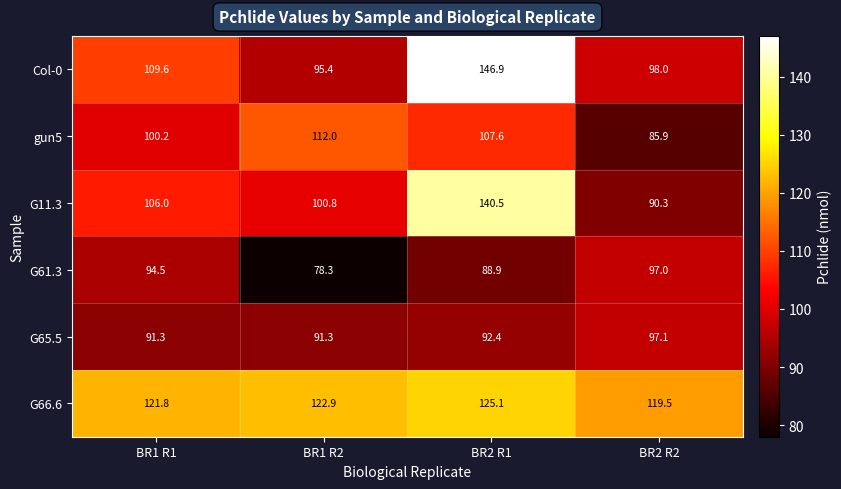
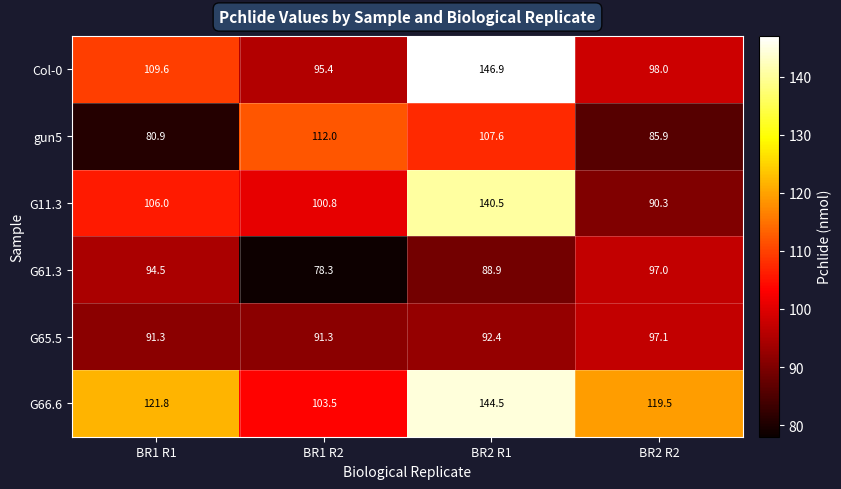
  {
    "Col-0": {
      "BR1 R1": 109.6,
      "BR1 R2": 95.4,
      "BR2 R1": 146.9,
      "BR2 R2": 98.0
    },
    "gun5": {
-     "BR1 R1": 100.2,
+     "BR1 R1": 80.9,
      "BR1 R2": 112.0,
      "BR2 R1": 107.6,
      "BR2 R2": 85.9
    },
    "G11.3": {
      "BR1 R1": 106.0,
      "BR1 R2": 100.8,
      "BR2 R1": 140.5,
      "BR2 R2": 90.3
    },
    "G61.3": {
      "BR1 R1": 94.5,
      "BR1 R2": 78.3,
      "BR2 R1": 88.9,
      "BR2 R2": 97.0
    },
    "G65.5": {
      "BR1 R1": 91.3,
      "BR1 R2": 91.3,
      "BR2 R1": 92.4,
      "BR2 R2": 97.1
    },
    "G66.6": {
      "BR1 R1": 121.8,
-     "BR1 R2": 122.9,
-     "BR2 R1": 125.1,
+     "BR1 R2": 103.5,
+     "BR2 R1": 144.5,
      "BR2 R2": 119.5
    }
  }
